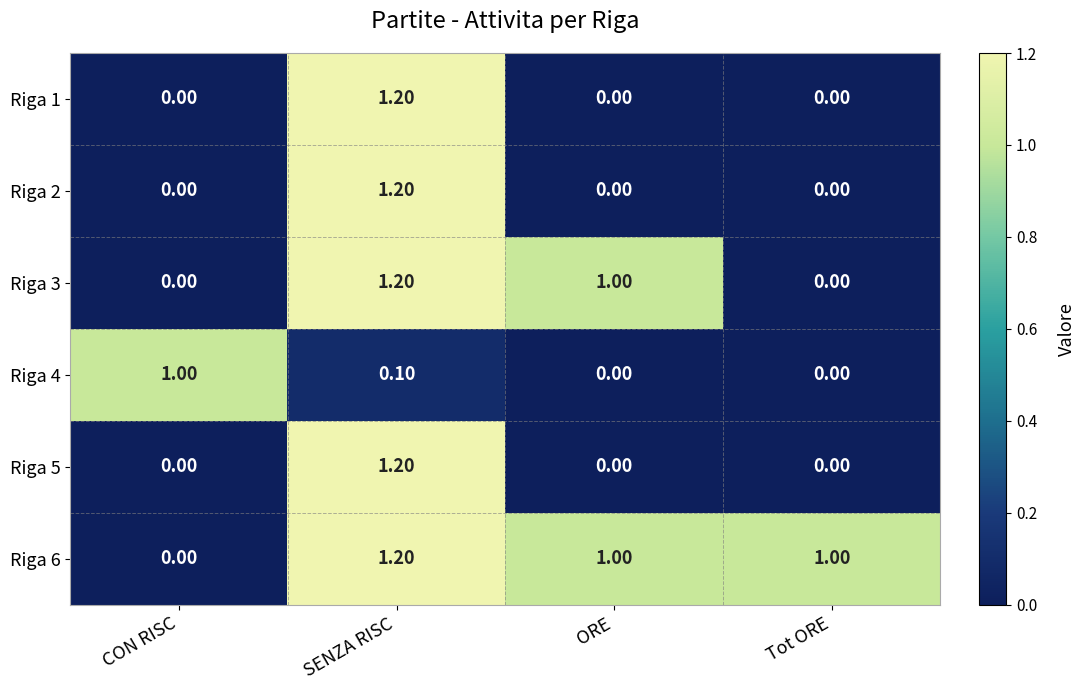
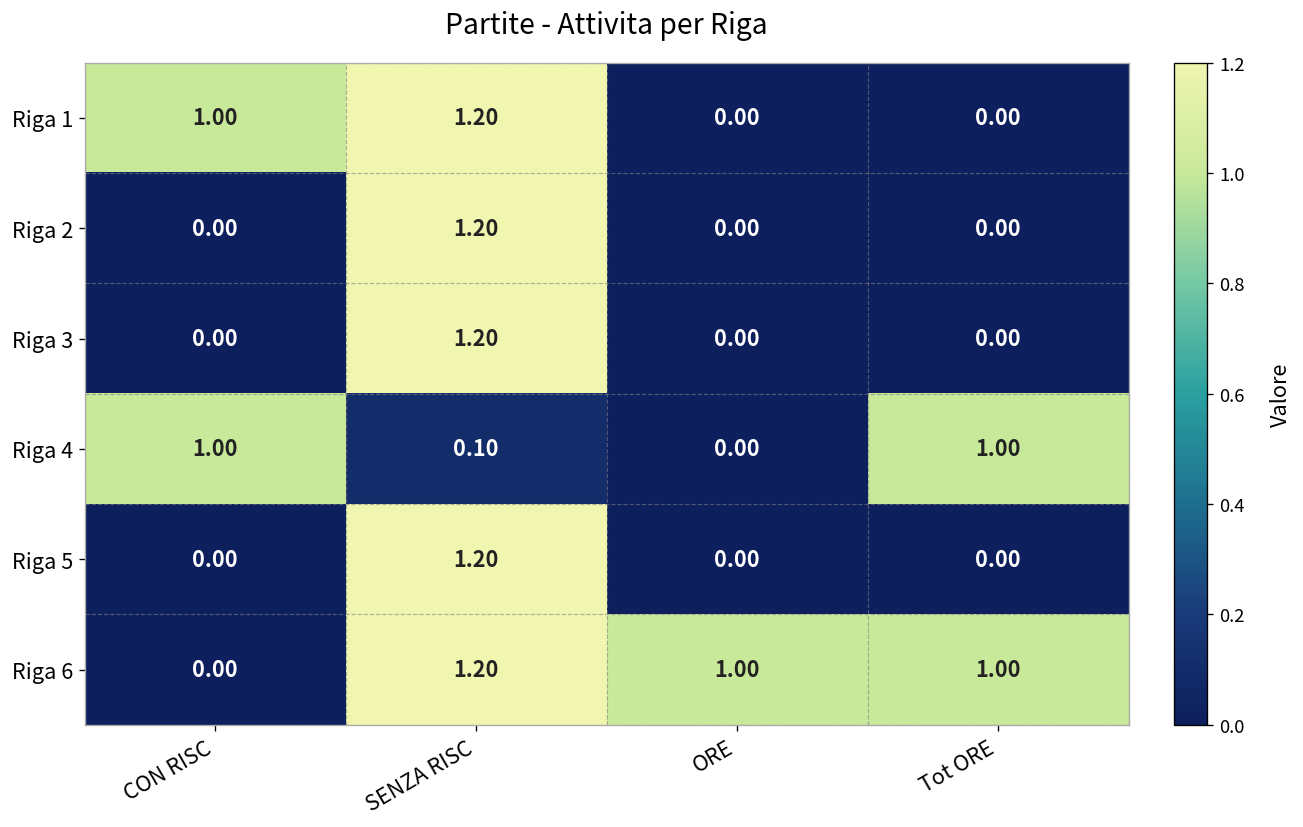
  {
    "Riga 1": {
-     "CON RISC": 0.00,
+     "CON RISC": 1.00,
      "SENZA RISC": 1.20,
      "ORE": 0.00,
      "Tot ORE": 0.00
    },
    "Riga 2": {
      "CON RISC": 0.00,
      "SENZA RISC": 1.20,
      "ORE": 0.00,
      "Tot ORE": 0.00
    },
    "Riga 3": {
      "CON RISC": 0.00,
      "SENZA RISC": 1.20,
-     "ORE": 1.00,
+     "ORE": 0.00,
      "Tot ORE": 0.00
    },
    "Riga 4": {
      "CON RISC": 1.00,
      "SENZA RISC": 0.10,
      "ORE": 0.00,
-     "Tot ORE": 0.00
+     "Tot ORE": 1.00
    },
    "Riga 5": {
      "CON RISC": 0.00,
      "SENZA RISC": 1.20,
      "ORE": 0.00,
      "Tot ORE": 0.00
    },
    "Riga 6": {
      "CON RISC": 0.00,
      "SENZA RISC": 1.20,
      "ORE": 1.00,
      "Tot ORE": 1.00
    }
  }
